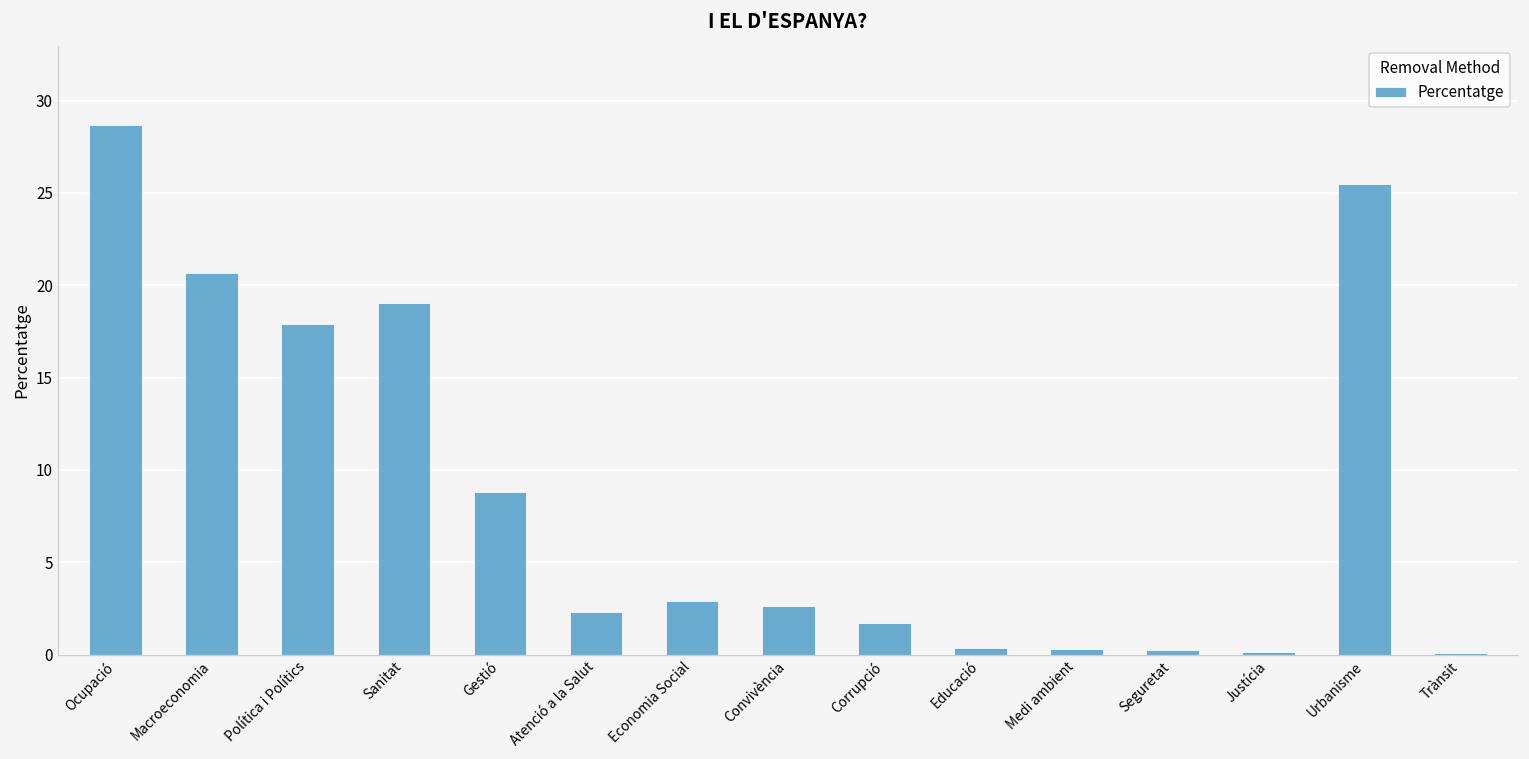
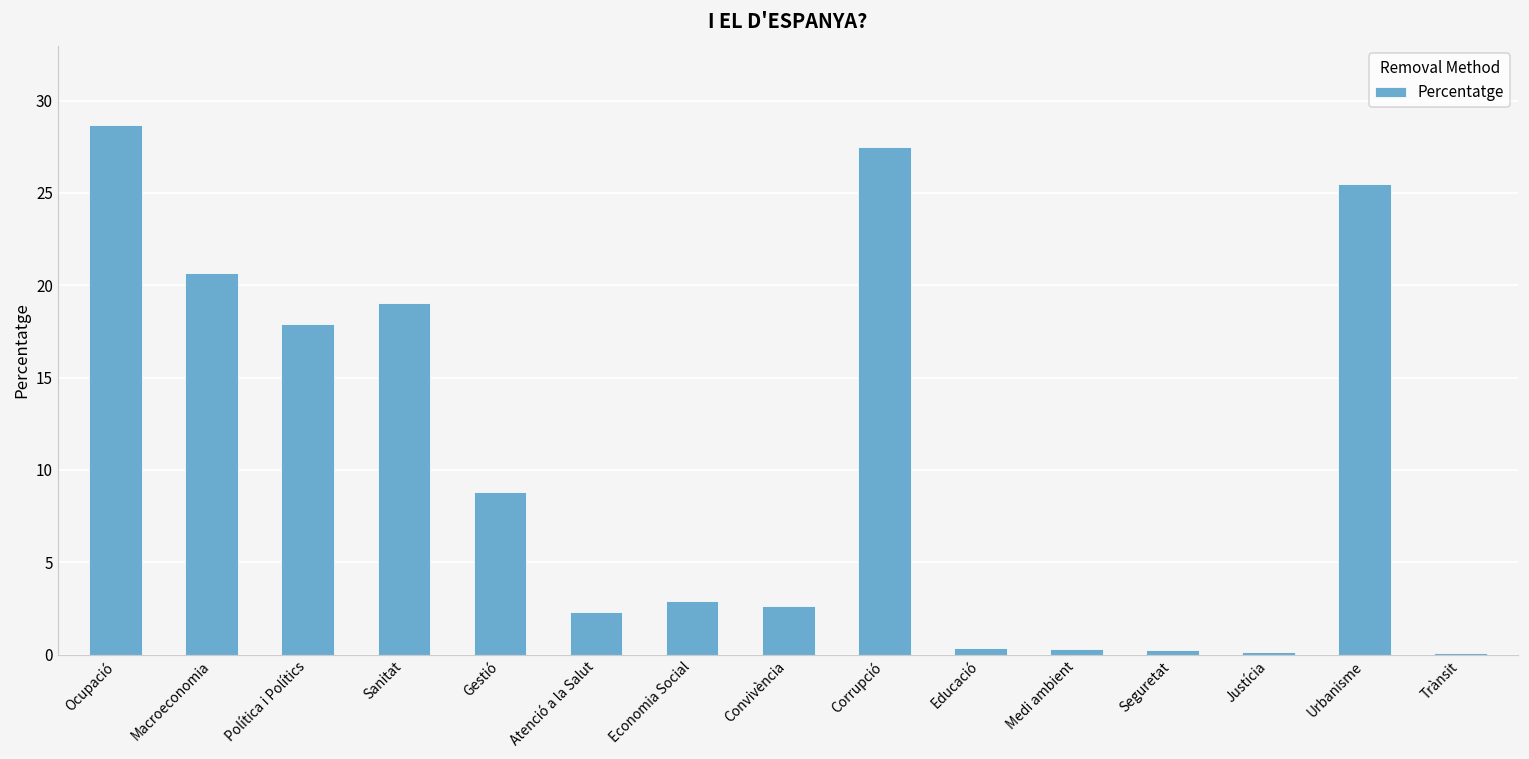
  {
    "Ocupació": 28.7,
    "Macroeconomia": 20.7,
    "Política i Polítics": 17.9,
    "Sanitat": 19.1,
    "Gestió": 8.8,
    "Atenció a la Salut": 2.3,
    "Economia Social": 2.9,
    "Convivència": 2.6,
-   "Corrupció": 1.7,
+   "Corrupció": 27.5,
    "Educació": 0.4,
    "Medi ambient": 0.3,
    "Seguretat": 0.3,
    "Justícia": 0.2,
    "Urbanisme": 25.5
  }
